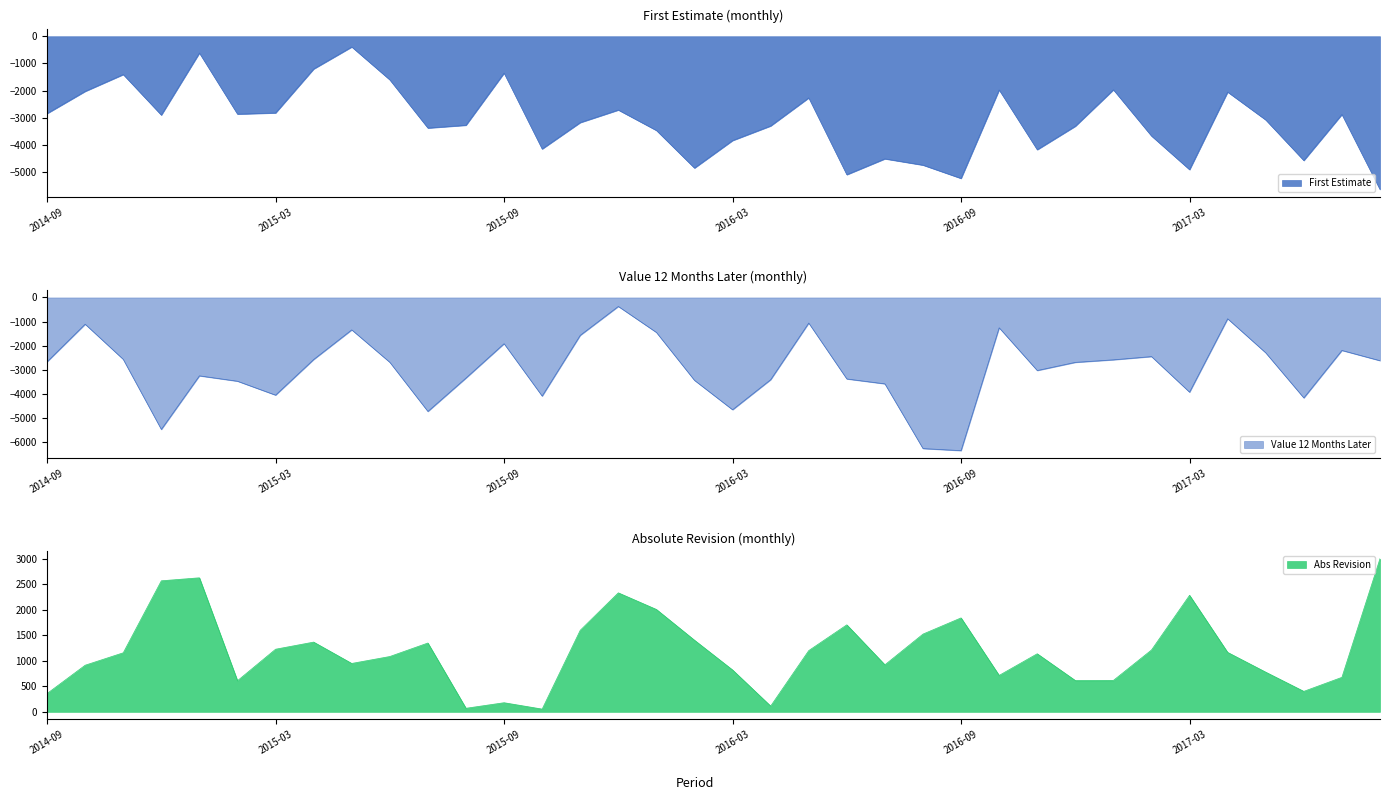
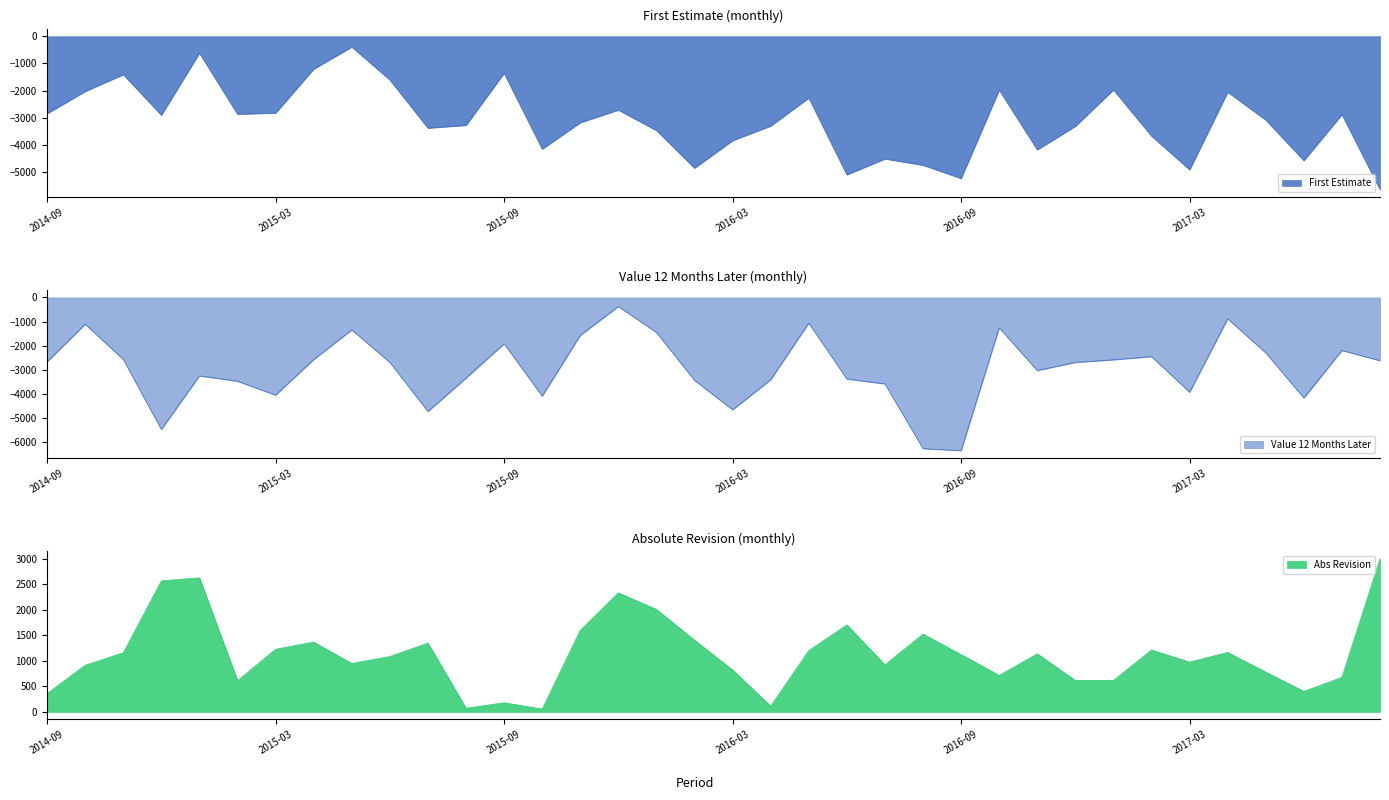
  {
    "Absolute Revision (monthly)": {
      "2014-09": 400,
      "2015-03": 1200,
      "2015-09": 200,
      "2016-03": 800,
-     "2016-09": 1800,
-     "2017-03": 2300
+     "2016-09": 1100,
+     "2017-03": 1000
    }
  }
